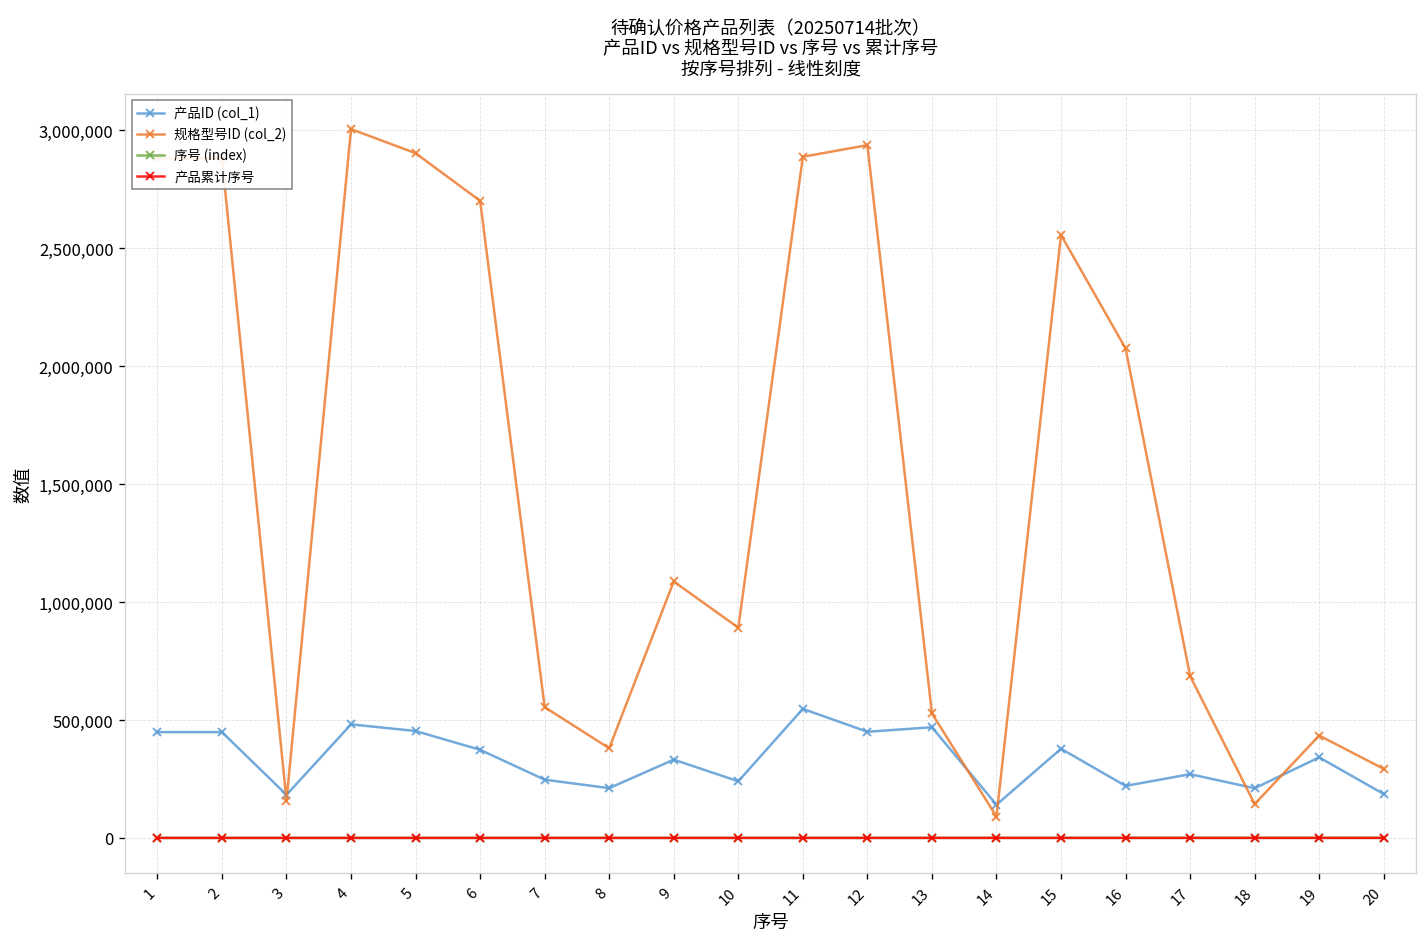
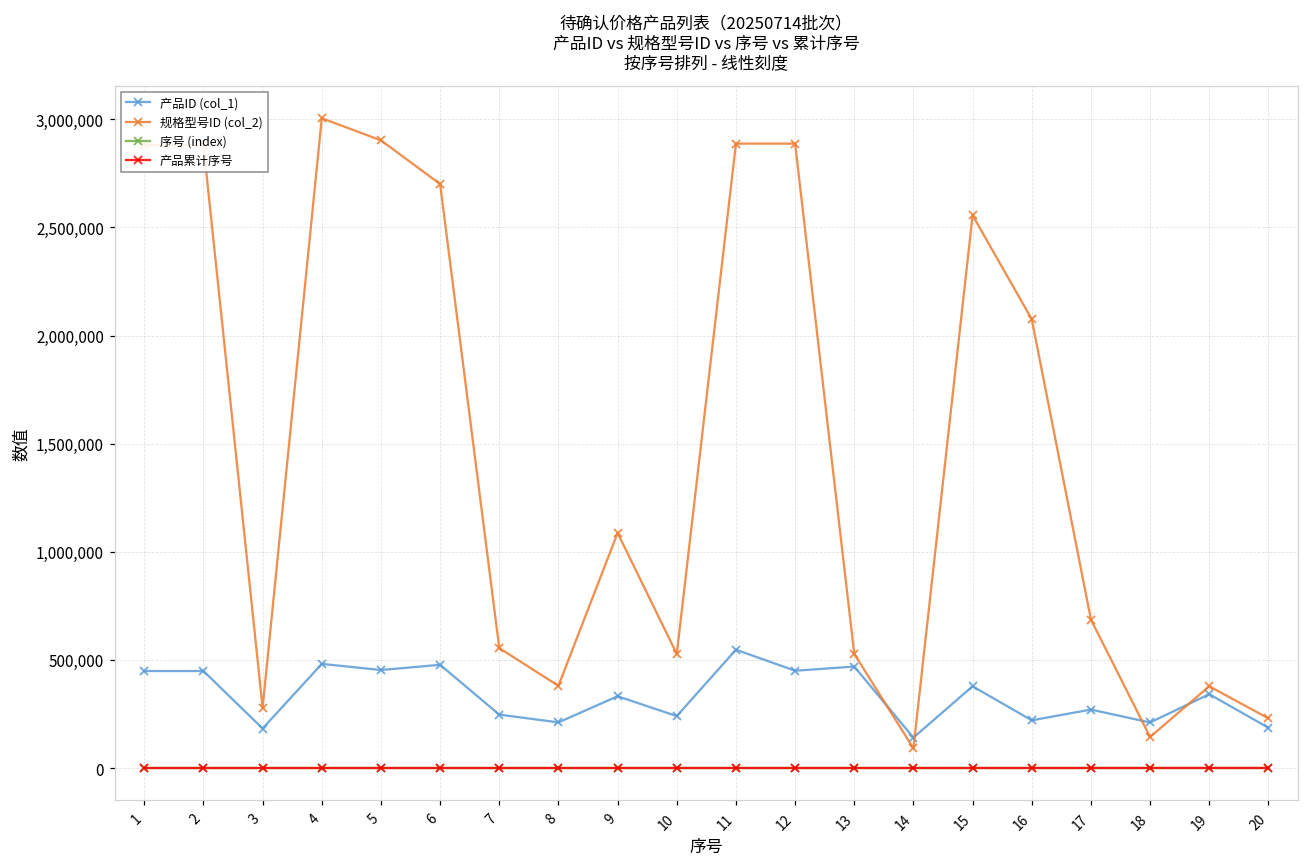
  {
    "产品ID (col_1)": {
      "1": "450,000",
      "2": "450,000",
      "3": "180,000",
      "4": "480,000",
      "5": "450,000",
-     "6": "370,000",
+     "6": "480,000",
      "7": "250,000",
      "8": "210,000",
      "9": "330,000",
      "10": "240,000",
      "11": "550,000",
      "12": "450,000",
      "13": "470,000",
      "14": "140,000",
      "15": "380,000",
      "16": "220,000",
      "17": "270,000",
      "18": "210,000",
      "19": "340,000",
      "20": "190,000"
    },
    "规格型号ID (col_2)": {
-     "3": "160,000",
+     "3": "280,000",
      "4": "3,010,000",
      "5": "2,900,000",
      "6": "2,700,000",
      "7": "550,000",
      "8": "380,000",
      "9": "1,090,000",
-     "10": "890,000",
+     "10": "530,000",
      "11": "2,890,000",
-     "12": "2,940,000",
+     "12": "2,890,000",
      "13": "530,000",
      "14": "90,000",
      "15": "2,560,000",
      "16": "2,080,000",
      "17": "690,000",
      "18": "140,000",
-     "19": "430,000",
-     "20": "290,000"
+     "19": "380,000",
+     "20": "230,000"
    },
    "产品累计序号": {
      "1": "0",
      "2": "0",
      "3": "0",
      "4": "0",
      "5": "0",
      "6": "0",
      "7": "0",
      "8": "0",
      "9": "0",
      "10": "0",
      "11": "0",
      "12": "0",
      "13": "0",
      "14": "0",
      "15": "0",
      "16": "0",
      "17": "0",
      "18": "0",
      "19": "0",
      "20": "0"
    }
  }
